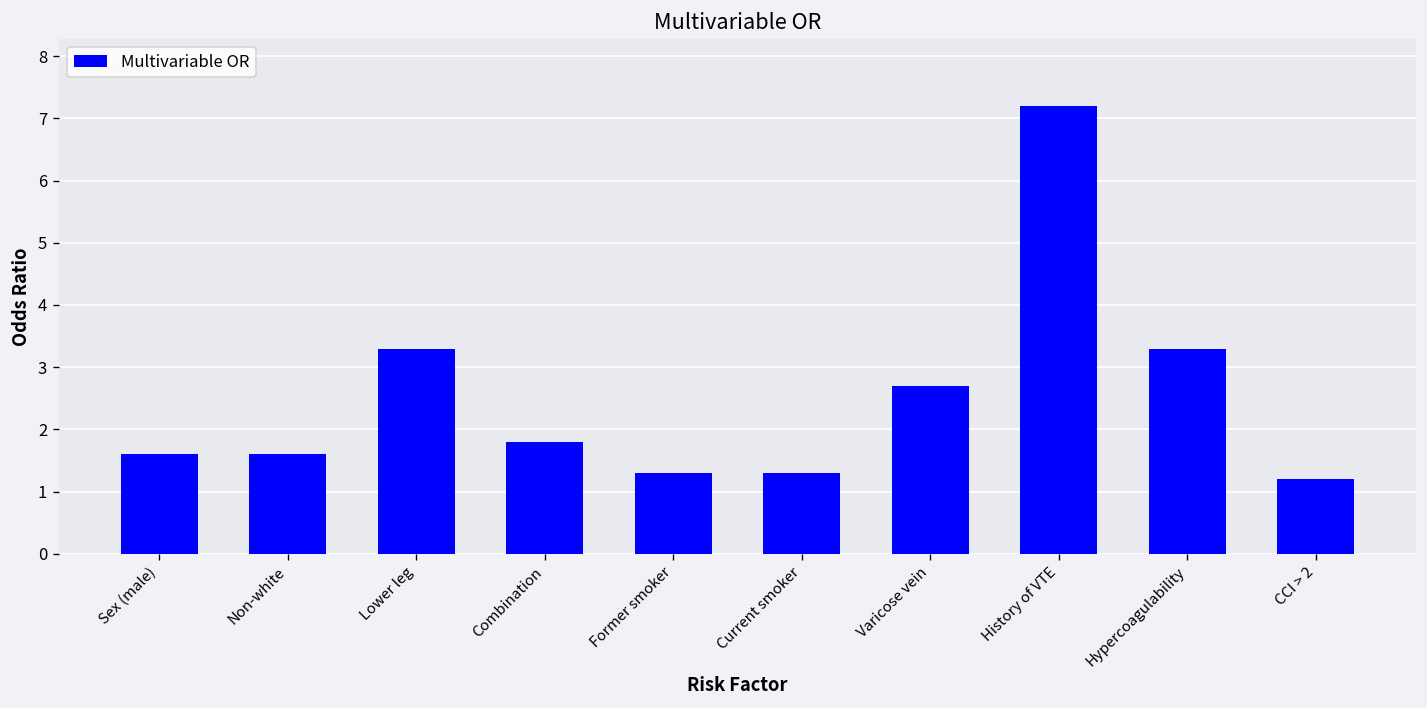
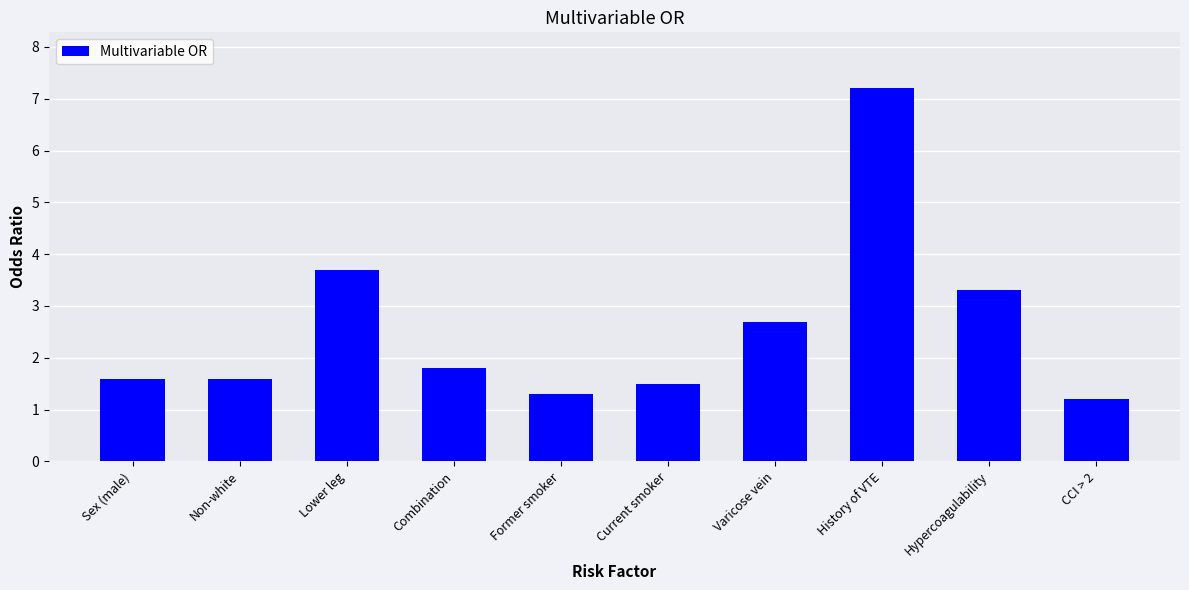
  {
    "Sex (male)": 1.6,
    "Non-white": 1.6,
-   "Lower leg": 3.3,
+   "Lower leg": 3.7,
    "Combination": 1.8,
    "Former smoker": 1.3,
-   "Current smoker": 1.3,
+   "Current smoker": 1.5,
    "Varicose vein": 2.7,
    "History of VTE": 7.2,
    "Hypercoagulability": 3.3,
    "CCI > 2": 1.2
  }
